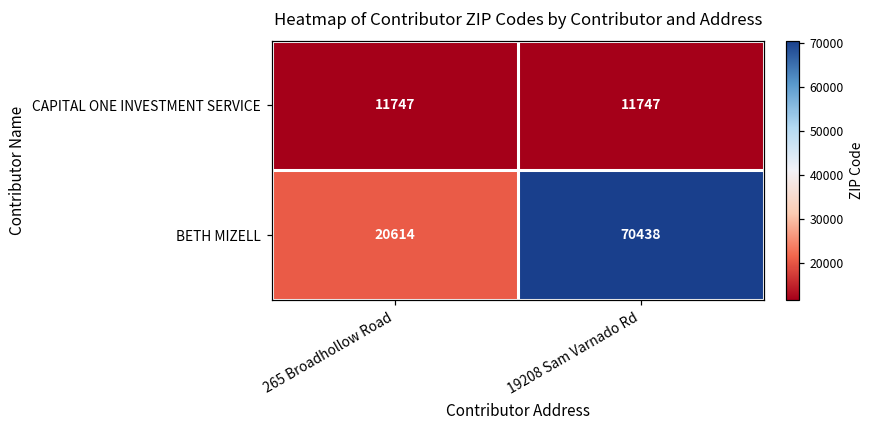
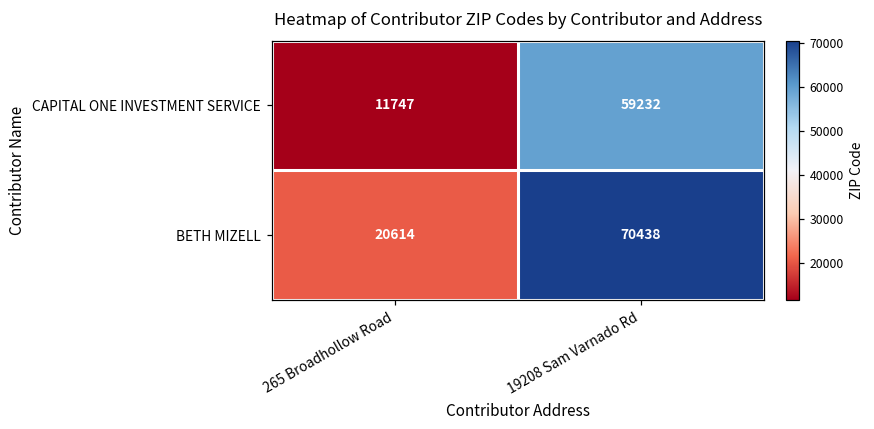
  {
    "CAPITAL ONE INVESTMENT SERVICE": {
      "265 Broadhollow Road": 11747,
-     "19208 Sam Varnado Rd": 11747
+     "19208 Sam Varnado Rd": 59232
    },
    "BETH MIZELL": {
      "265 Broadhollow Road": 20614,
      "19208 Sam Varnado Rd": 70438
    }
  }
